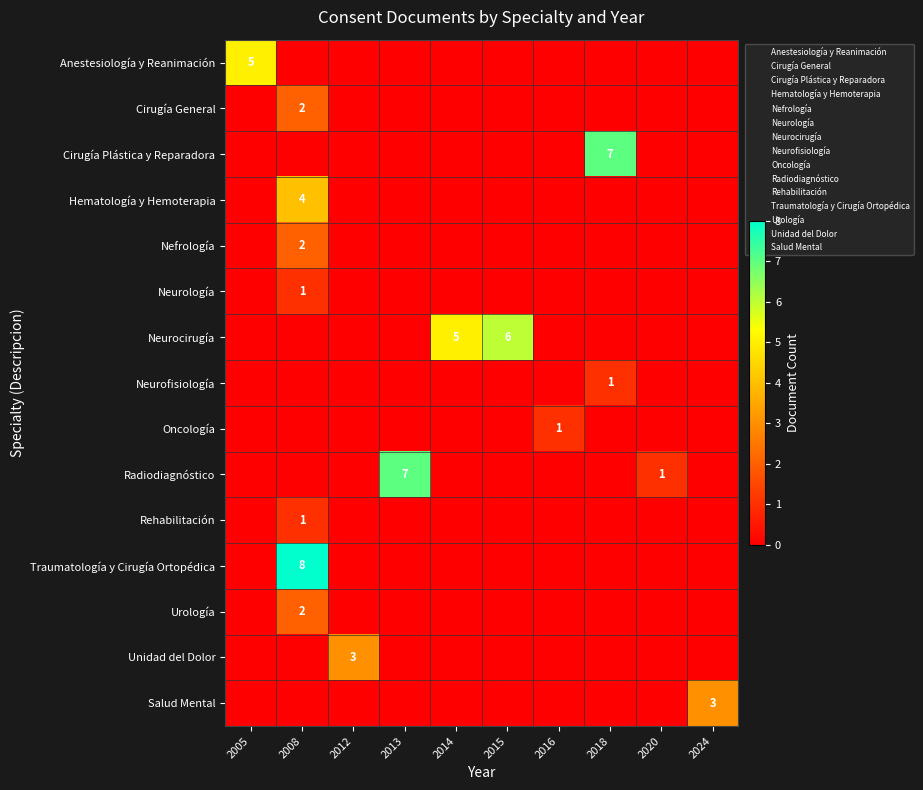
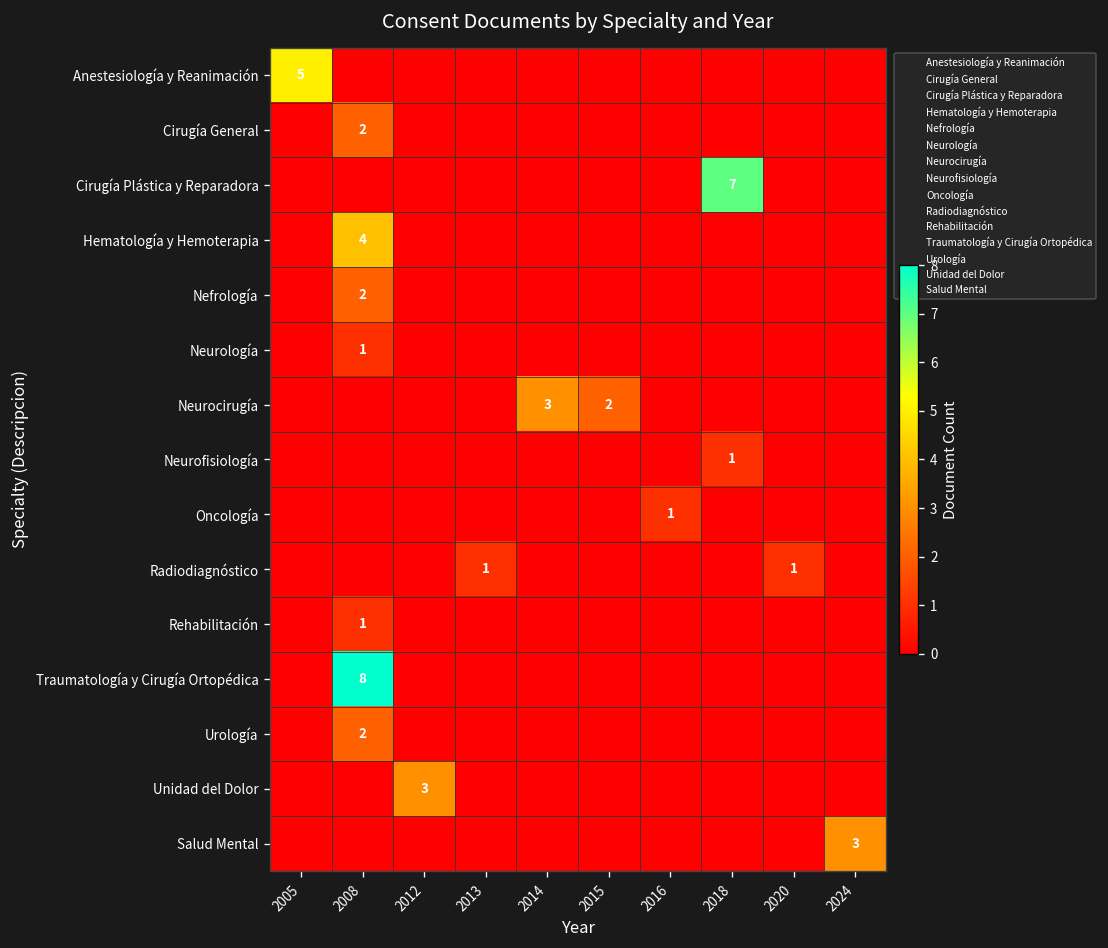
  {
    "Anestesiología y Reanimación": {
      "2005": 5
    },
    "Cirugía General": {
      "2008": 2
    },
    "Cirugía Plástica y Reparadora": {
      "2018": 7
    },
    "Hematología y Hemoterapia": {
      "2008": 4
    },
    "Nefrología": {
      "2008": 2
    },
    "Neurología": {
      "2008": 1
    },
    "Neurocirugía": {
-     "2014": 5,
-     "2015": 6
+     "2014": 3,
+     "2015": 2
    },
    "Neurofisiología": {
      "2018": 1
    },
    "Oncología": {
      "2016": 1
    },
    "Radiodiagnóstico": {
-     "2013": 7,
+     "2013": 1,
      "2020": 1
    },
    "Rehabilitación": {
      "2008": 1
    },
    "Traumatología y Cirugía Ortopédica": {
      "2008": 8
    },
    "Urología": {
      "2008": 2
    },
    "Unidad del Dolor": {
      "2012": 3
    },
    "Salud Mental": {
      "2024": 3
    }
  }
